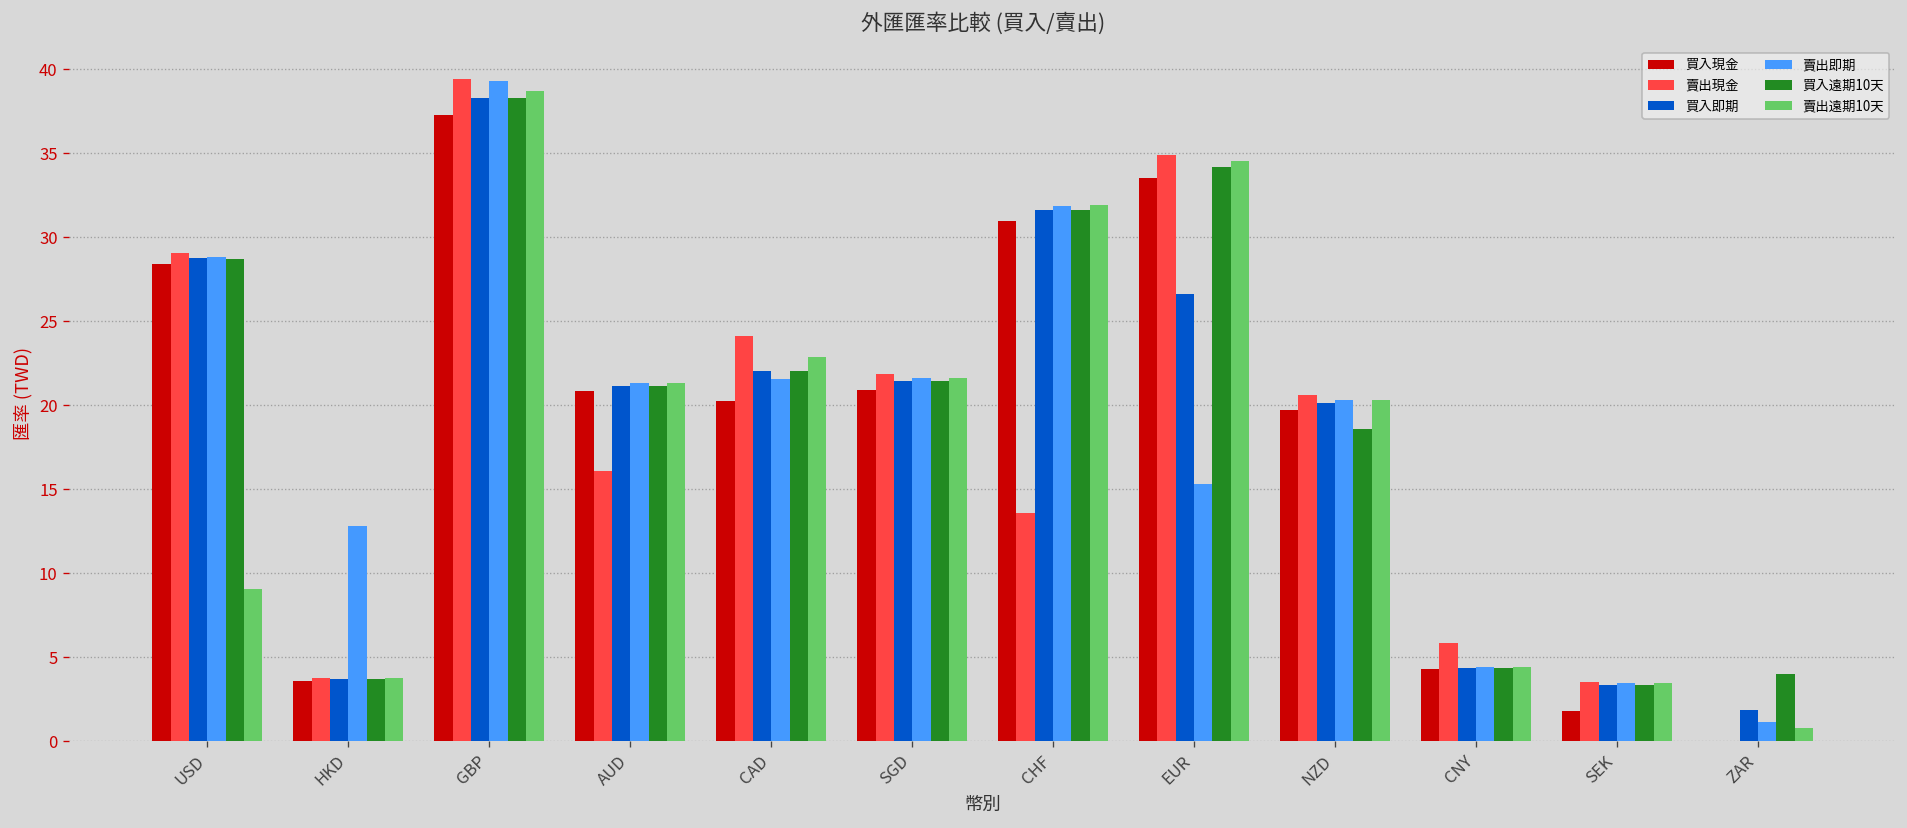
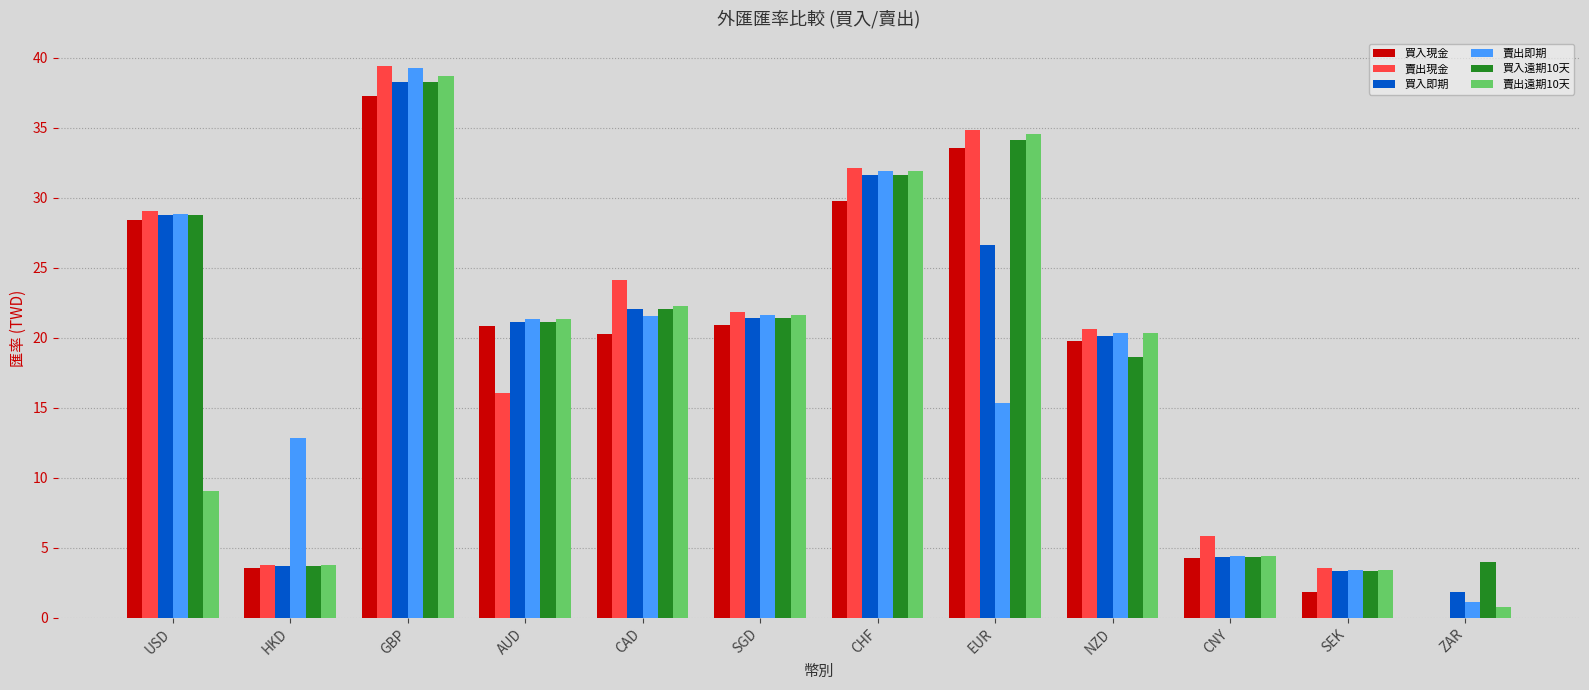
  {
    "買入現金": {
      "USD": 28.4,
      "HKD": 3.6,
      "GBP": 37.3,
      "AUD": 20.8,
      "CAD": 20.3,
      "SGD": 20.9,
-     "CHF": 31.0,
+     "CHF": 29.8,
      "EUR": 33.5,
      "NZD": 19.7,
      "CNY": 4.3,
      "SEK": 1.8,
      "ZAR": 0.0
    },
    "賣出現金": {
      "USD": 29.1,
      "HKD": 3.8,
      "GBP": 39.4,
      "AUD": 16.1,
      "CAD": 24.1,
      "SGD": 21.8,
-     "CHF": 13.6,
+     "CHF": 32.2,
      "EUR": 34.9,
      "NZD": 20.6,
      "CNY": 5.9,
      "SEK": 3.5,
      "ZAR": 0.0
    },
    "買入即期": {
      "USD": 28.7,
      "HKD": 3.7,
      "GBP": 38.3,
      "AUD": 21.1,
      "CAD": 22.0,
      "SGD": 21.4,
      "CHF": 31.6,
      "EUR": 26.6,
      "NZD": 20.1,
      "CNY": 4.4,
      "SEK": 3.3,
      "ZAR": 1.9
    },
    "賣出即期": {
      "USD": 28.8,
      "HKD": 12.8,
      "GBP": 39.3,
      "AUD": 21.3,
      "CAD": 21.6,
      "SGD": 21.6,
      "CHF": 31.9,
      "EUR": 15.3,
      "NZD": 20.3,
      "CNY": 4.4,
      "SEK": 3.4,
      "ZAR": 1.1
    },
    "買入遠期10天": {
      "USD": 28.7,
      "HKD": 3.7,
      "GBP": 38.3,
      "AUD": 21.1,
      "CAD": 22.0,
      "SGD": 21.4,
      "CHF": 31.6,
      "EUR": 34.2,
      "NZD": 18.6,
      "CNY": 4.3,
      "SEK": 3.3,
      "ZAR": 4.0
    },
    "賣出遠期10天": {
      "USD": 9.0,
      "HKD": 3.7,
      "GBP": 38.7,
      "AUD": 21.3,
-     "CAD": 22.9,
+     "CAD": 22.2,
      "SGD": 21.6,
      "CHF": 31.9,
      "EUR": 34.6,
      "NZD": 20.3,
      "CNY": 4.4,
      "SEK": 3.4,
      "ZAR": 0.8
    }
  }
